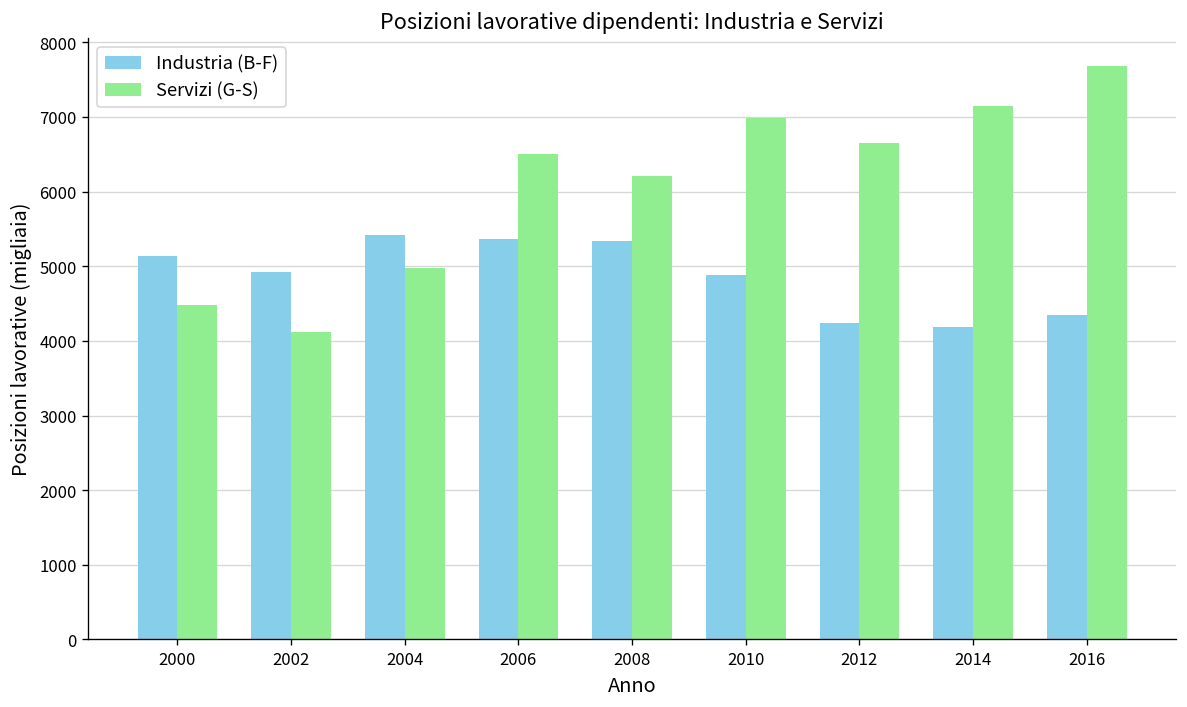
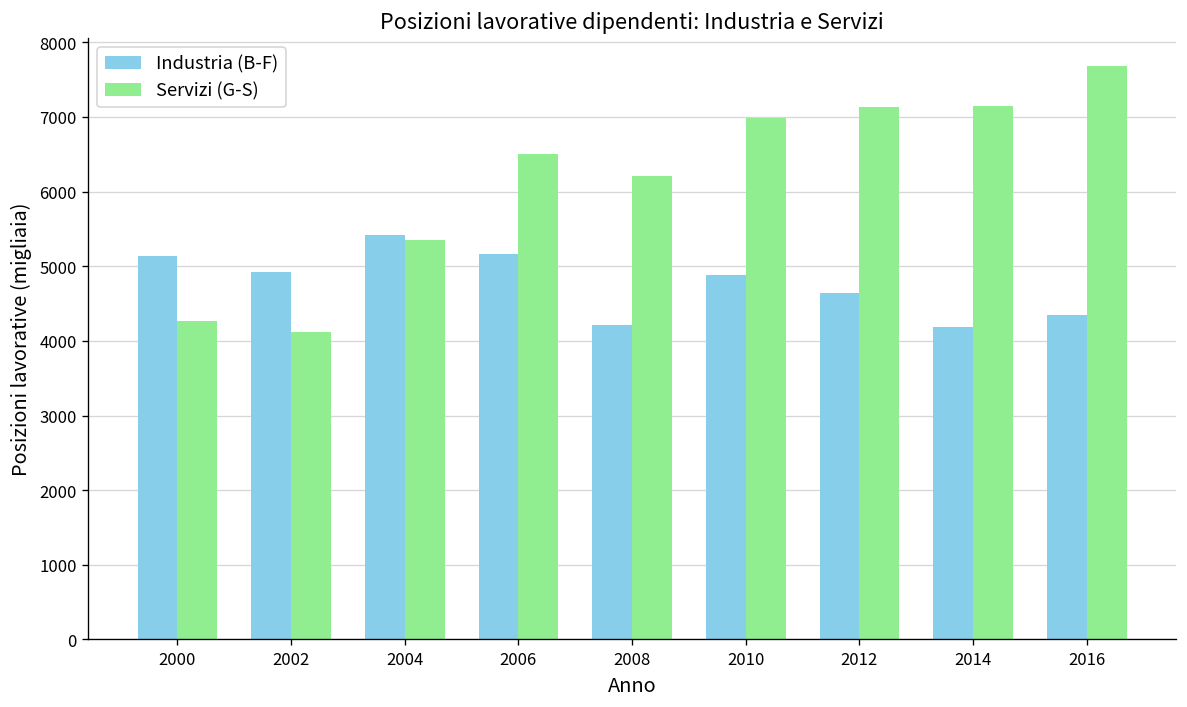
  {
    "Industria (B-F)": {
      "2000": 5100,
      "2002": 4900,
      "2004": 5400,
-     "2006": 5400,
-     "2008": 5300,
+     "2006": 5200,
+     "2008": 4200,
      "2010": 4900,
-     "2012": 4200,
+     "2012": 4600,
      "2014": 4200,
      "2016": 4300
    },
    "Servizi (G-S)": {
-     "2000": 4500,
+     "2000": 4300,
      "2002": 4100,
-     "2004": 5000,
+     "2004": 5400,
      "2006": 6500,
      "2008": 6200,
      "2010": 7000,
-     "2012": 6700,
+     "2012": 7100,
      "2014": 7100,
      "2016": 7700
    }
  }
